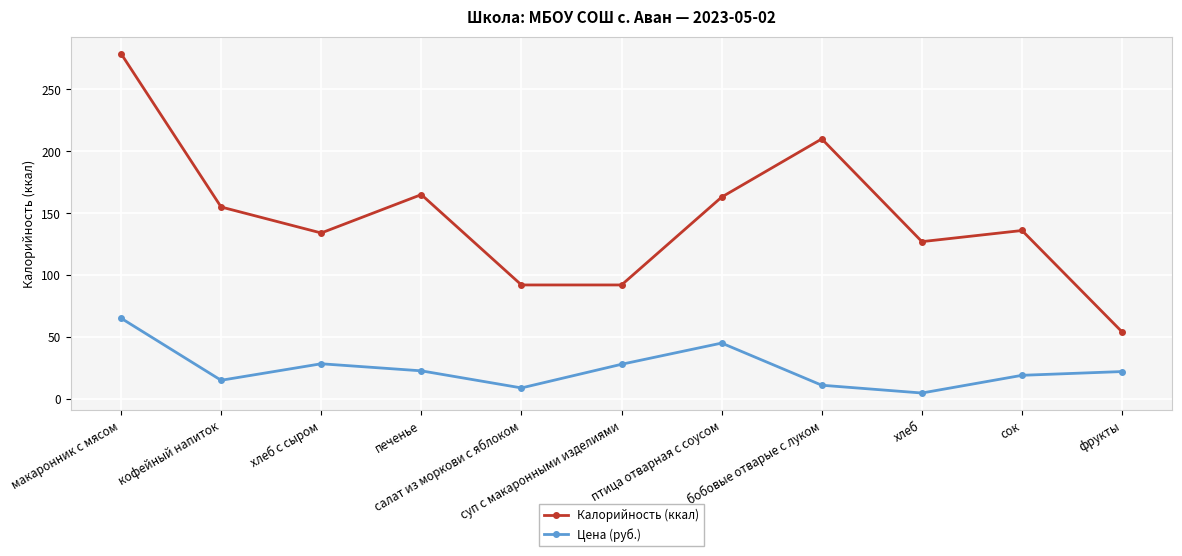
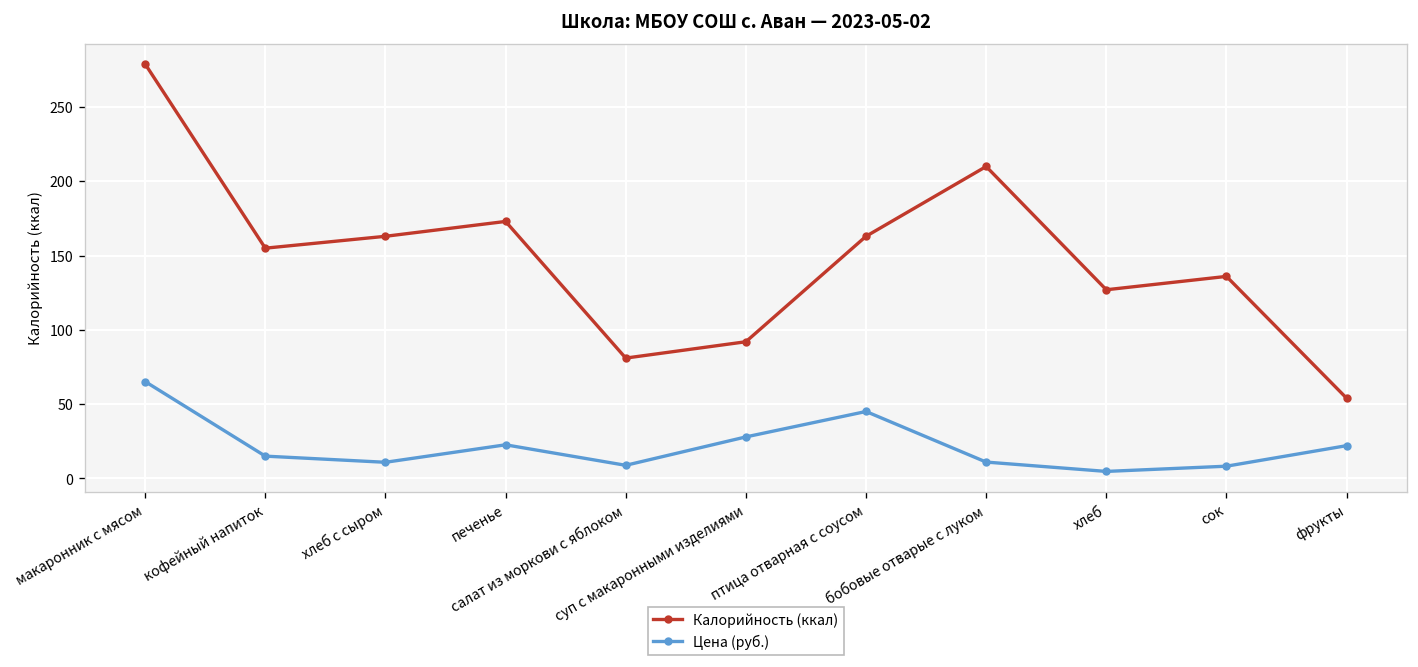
  {
    "Калорийность (ккал)": {
      "макаронник с мясом": 279,
      "кофейный напиток": 155,
-     "хлеб с сыром": 134,
-     "печенье": 165,
-     "салат из моркови с яблоком": 92,
+     "хлеб с сыром": 163,
+     "печенье": 173,
+     "салат из моркови с яблоком": 81,
      "суп с макаронными изделиями": 92,
      "птица отварная с соусом": 163,
      "бобовые отварые с луком": 210,
      "хлеб": 127,
      "сок": 136,
      "фрукты": 54
    },
    "Цена (руб.)": {
      "макаронник с мясом": 65,
      "кофейный напиток": 15,
-     "хлеб с сыром": 28,
+     "хлеб с сыром": 11,
      "печенье": 23,
      "салат из моркови с яблоком": 9,
      "суп с макаронными изделиями": 28,
      "птица отварная с соусом": 45,
      "бобовые отварые с луком": 11,
      "хлеб": 5,
-     "сок": 19,
+     "сок": 8,
      "фрукты": 22
    }
  }
